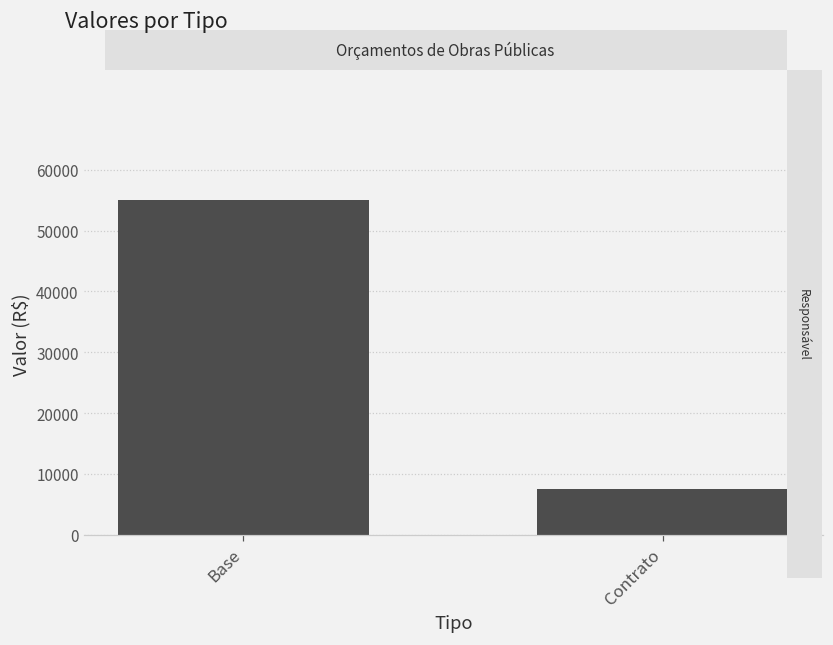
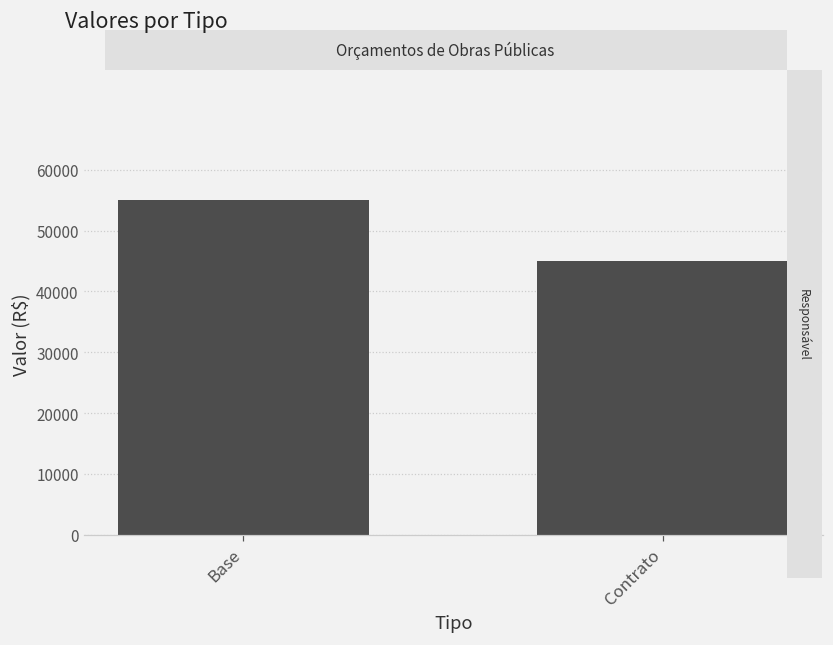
  {
    "Base": 55000,
-   "Contrato": 7000
+   "Contrato": 45000
  }
